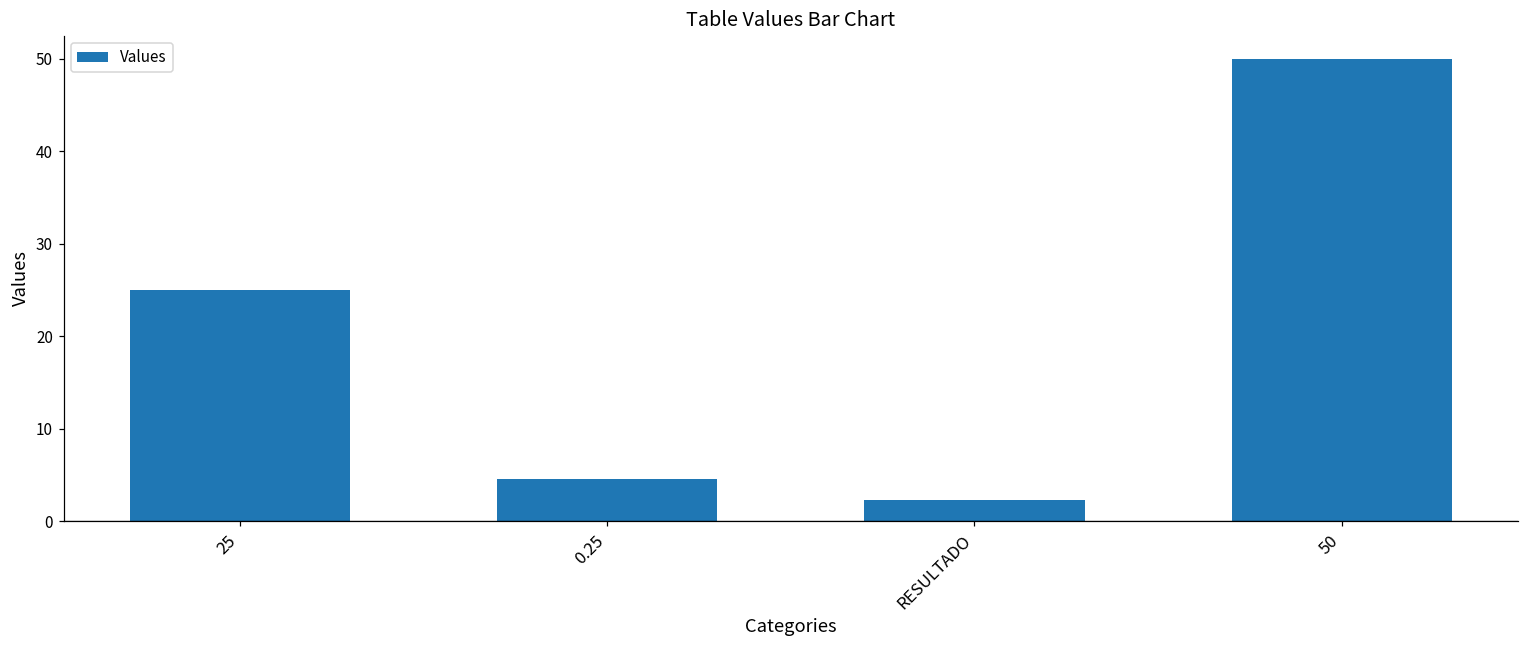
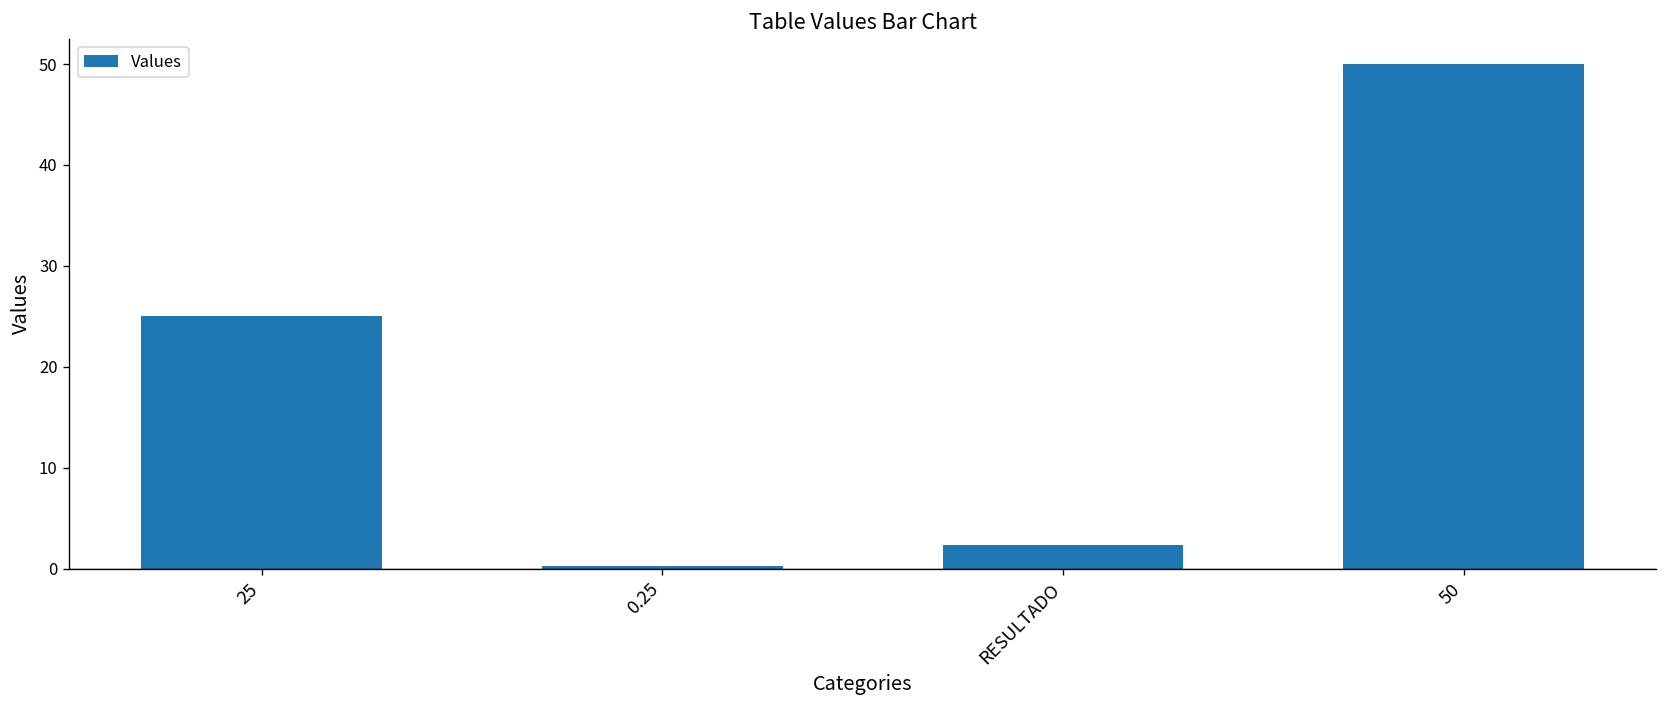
  {
    "25": 25,
-   "0.25": 5,
+   "0.25": 0,
    "RESULTADO": 2,
    "50": 50
  }
